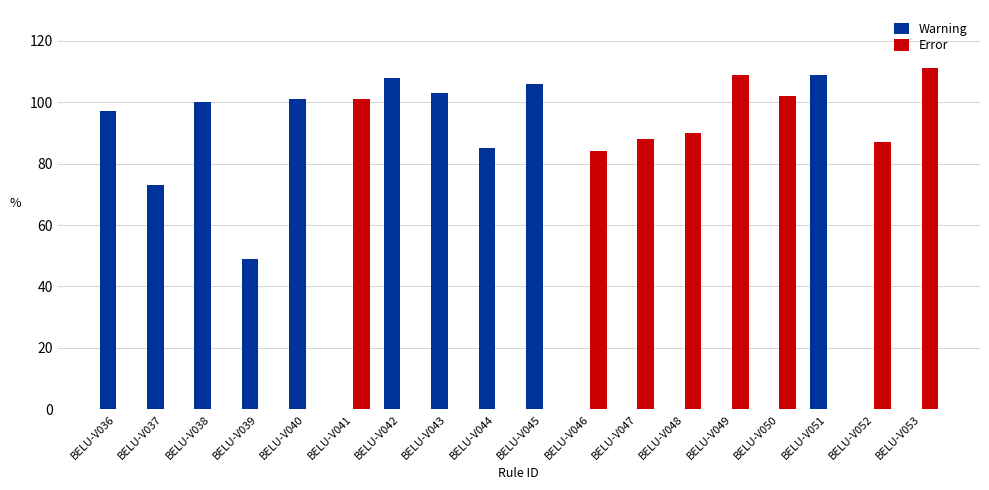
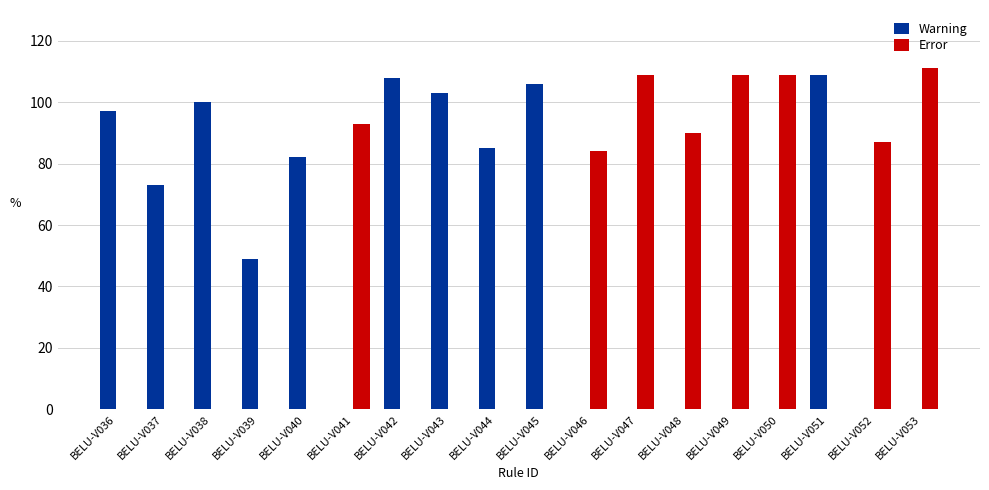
  {
    "Warning": {
      "BELU-V036": 97,
      "BELU-V037": 73,
      "BELU-V038": 100,
      "BELU-V039": 49,
-     "BELU-V040": 101,
+     "BELU-V040": 82,
      "BELU-V041": 0,
      "BELU-V042": 108,
      "BELU-V043": 103,
      "BELU-V044": 85,
      "BELU-V045": 106,
      "BELU-V046": 0,
      "BELU-V047": 0,
      "BELU-V048": 0,
      "BELU-V049": 0,
      "BELU-V050": 0,
      "BELU-V051": 109,
      "BELU-V052": 0,
      "BELU-V053": 0
    },
    "Error": {
      "BELU-V036": 0,
      "BELU-V037": 0,
      "BELU-V038": 0,
      "BELU-V039": 0,
      "BELU-V040": 0,
-     "BELU-V041": 101,
+     "BELU-V041": 93,
      "BELU-V042": 0,
      "BELU-V043": 0,
      "BELU-V044": 0,
      "BELU-V045": 0,
      "BELU-V046": 84,
-     "BELU-V047": 88,
+     "BELU-V047": 109,
      "BELU-V048": 90,
      "BELU-V049": 109,
-     "BELU-V050": 102,
+     "BELU-V050": 109,
      "BELU-V051": 0,
      "BELU-V052": 87,
      "BELU-V053": 111
    }
  }
